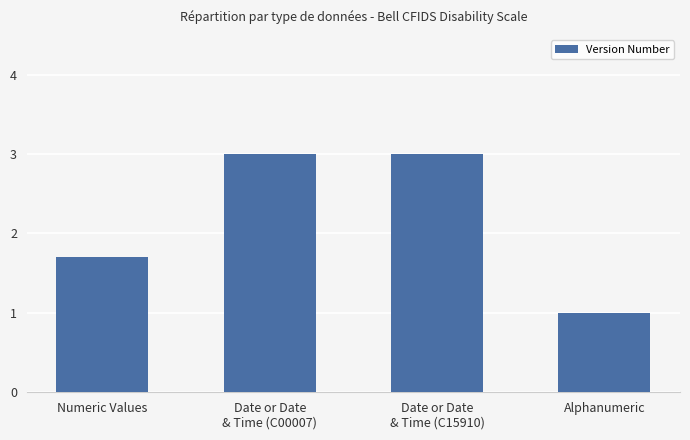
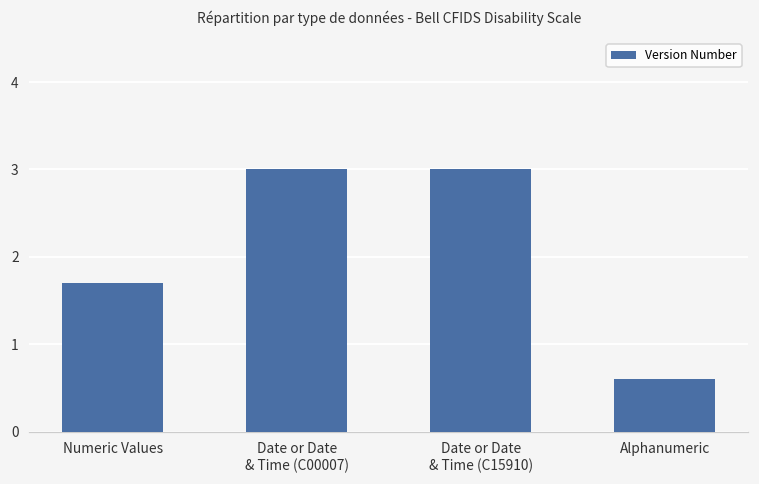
  {
    "Numeric Values": 1.7,
    "Date or Date & Time (C00007)": 3.0,
    "Date or Date & Time (C15910)": 3.0,
-   "Alphanumeric": 1.0
+   "Alphanumeric": 0.6
  }
